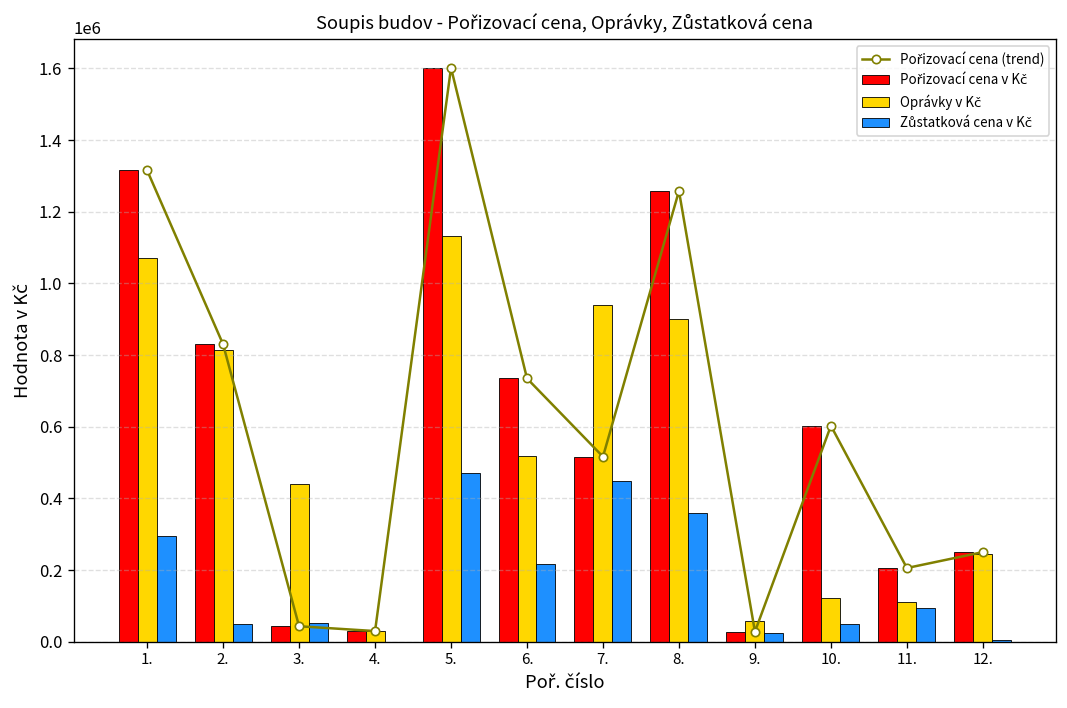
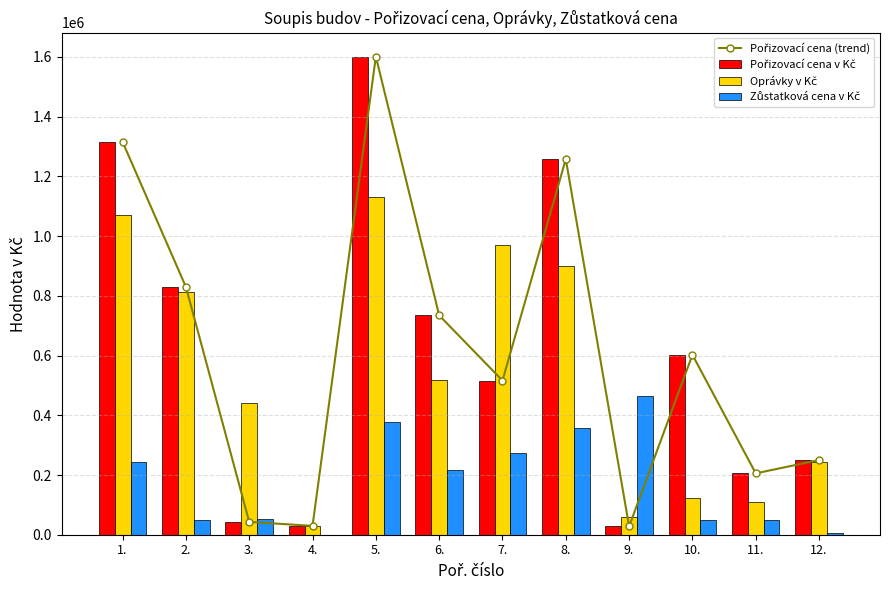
  {
    "Pořizovací cena v Kč": {
      "1.": 1320000,
      "2.": 830000,
      "3.": 40000,
      "4.": 30000,
      "5.": 1600000,
      "6.": 730000,
      "7.": 520000,
      "8.": 1260000,
      "9.": 30000,
      "10.": 600000,
      "11.": 210000,
      "12.": 250000
    },
    "Pořizovací cena (trend)": {
      "1.": 1320000,
      "2.": 830000,
      "3.": 40000,
      "4.": 30000,
      "5.": 1600000,
      "6.": 730000,
      "7.": 520000,
      "8.": 1260000,
      "9.": 30000,
      "10.": 600000,
      "11.": 210000,
      "12.": 250000
    },
    "Oprávky v Kč": {
      "1.": 1070000,
      "2.": 810000,
      "3.": 440000,
      "4.": 30000,
      "5.": 1130000,
      "6.": 520000,
-     "7.": 940000,
+     "7.": 970000,
      "8.": 900000,
      "9.": 60000,
      "10.": 120000,
      "11.": 110000,
      "12.": 240000
    },
    "Zůstatková cena v Kč": {
-     "1.": 300000,
+     "1.": 240000,
      "2.": 50000,
      "3.": 50000,
      "4.": 0,
-     "5.": 470000,
+     "5.": 380000,
      "6.": 220000,
-     "7.": 450000,
+     "7.": 270000,
      "8.": 360000,
-     "9.": 20000,
+     "9.": 470000,
      "10.": 50000,
-     "11.": 100000
+     "11.": 50000
    }
  }
